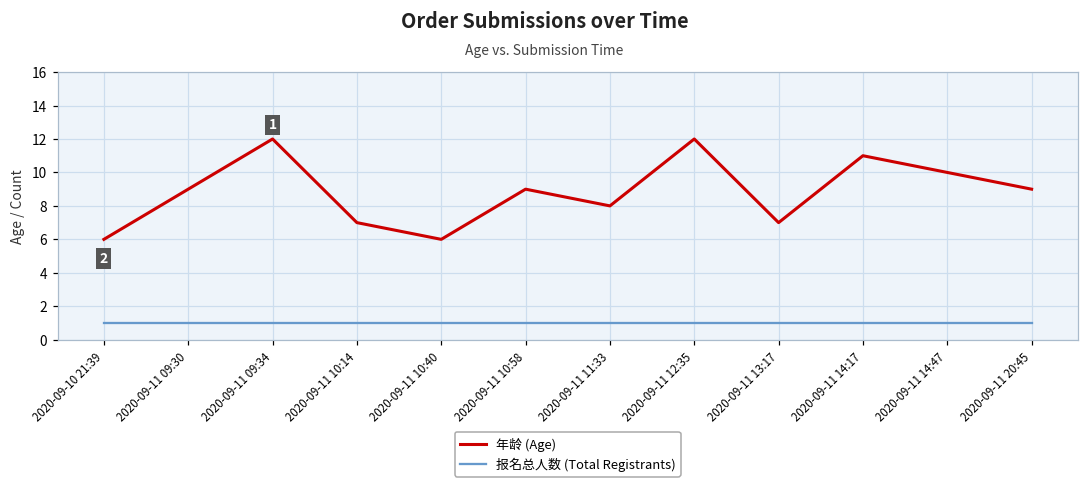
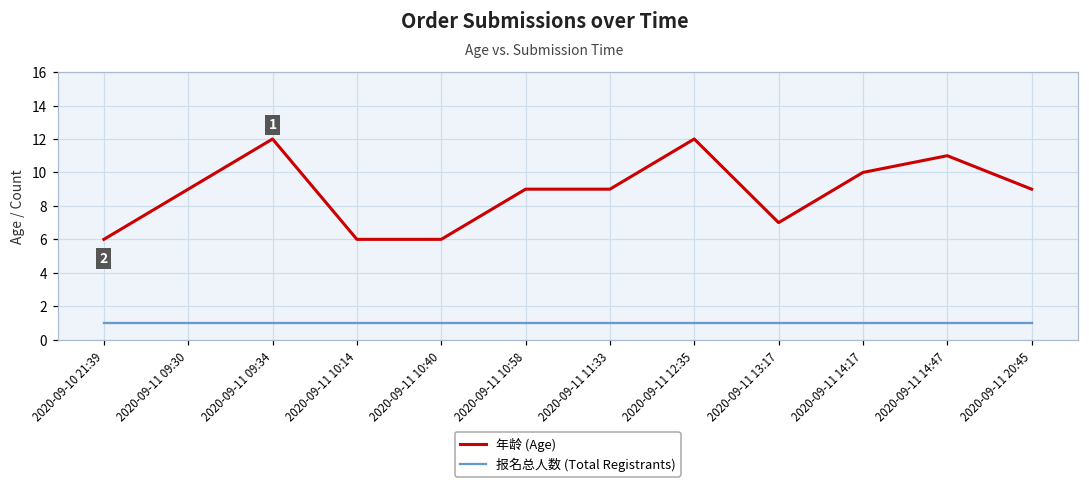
  {
    "年龄 (Age)": {
      "2020-09-11 09:30": 9,
-     "2020-09-11 10:14": 7,
+     "2020-09-11 10:14": 6,
      "2020-09-11 10:40": 6,
      "2020-09-11 10:58": 9,
-     "2020-09-11 11:33": 8,
+     "2020-09-11 11:33": 9,
      "2020-09-11 12:35": 12,
      "2020-09-11 13:17": 7,
-     "2020-09-11 14:17": 11,
-     "2020-09-11 14:47": 10,
+     "2020-09-11 14:17": 10,
+     "2020-09-11 14:47": 11,
      "2020-09-11 20:45": 9
    },
    "报名总人数 (Total Registrants)": {
      "2020-09-10 21:39": 1,
      "2020-09-11 09:30": 1,
      "2020-09-11 09:34": 1,
      "2020-09-11 10:14": 1,
      "2020-09-11 10:40": 1,
      "2020-09-11 10:58": 1,
      "2020-09-11 11:33": 1,
      "2020-09-11 12:35": 1,
      "2020-09-11 13:17": 1,
      "2020-09-11 14:17": 1,
      "2020-09-11 14:47": 1,
      "2020-09-11 20:45": 1
    }
  }
